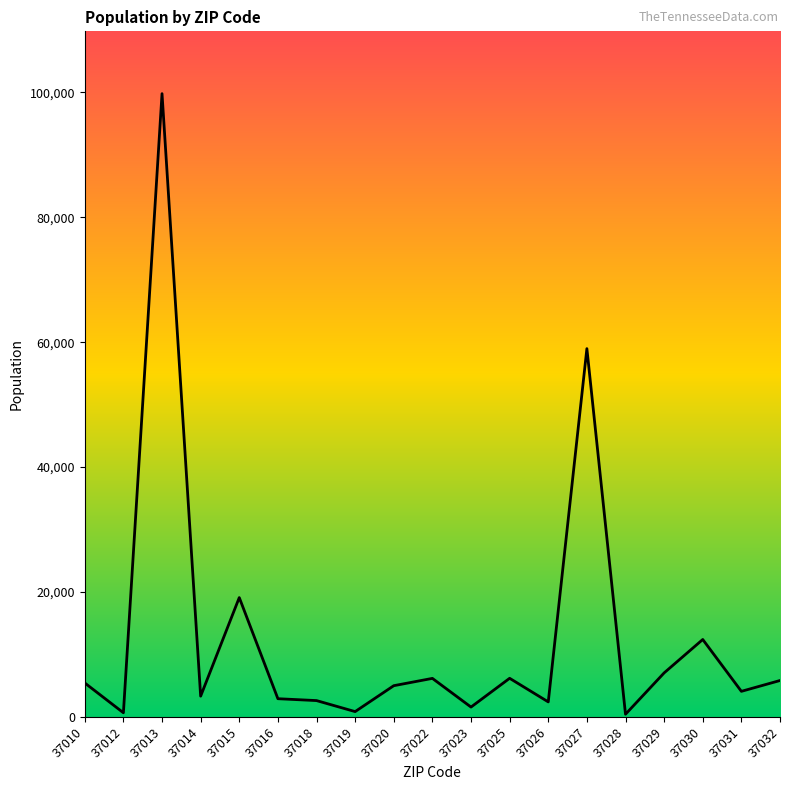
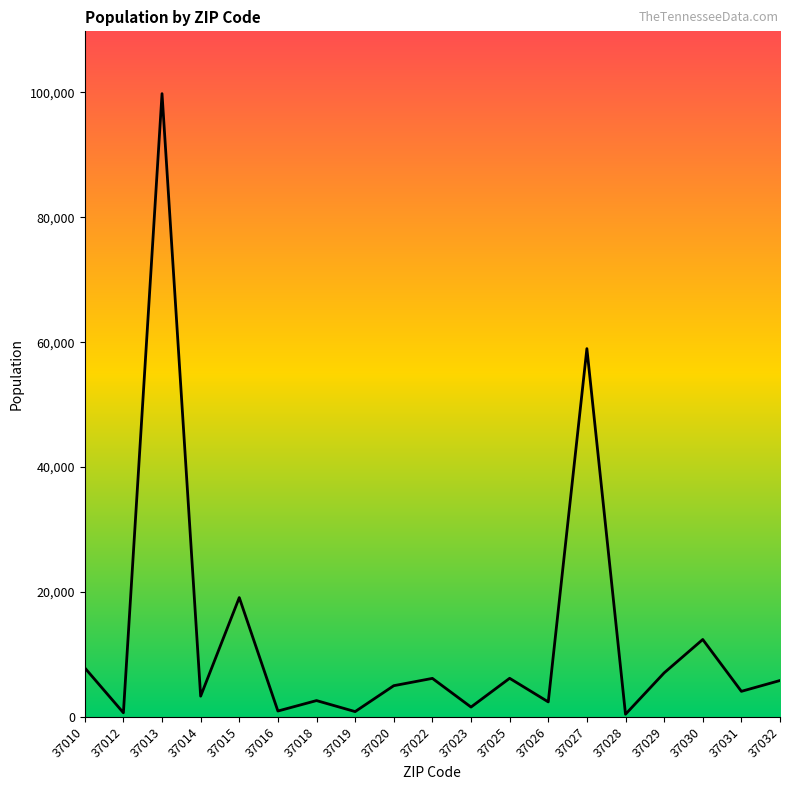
  {
-   "37010": "5,000",
+   "37010": "8,000",
    "37012": "1,000",
    "37013": "100,000",
    "37014": "3,000",
    "37015": "19,000",
-   "37016": "3,000",
+   "37016": "1,000",
    "37018": "3,000",
    "37019": "1,000",
    "37020": "5,000",
    "37022": "6,000",
    "37023": "2,000",
    "37025": "6,000",
    "37026": "2,000",
    "37027": "59,000",
    "37028": "0",
    "37029": "7,000",
    "37030": "12,000",
    "37031": "4,000",
    "37032": "6,000"
  }
